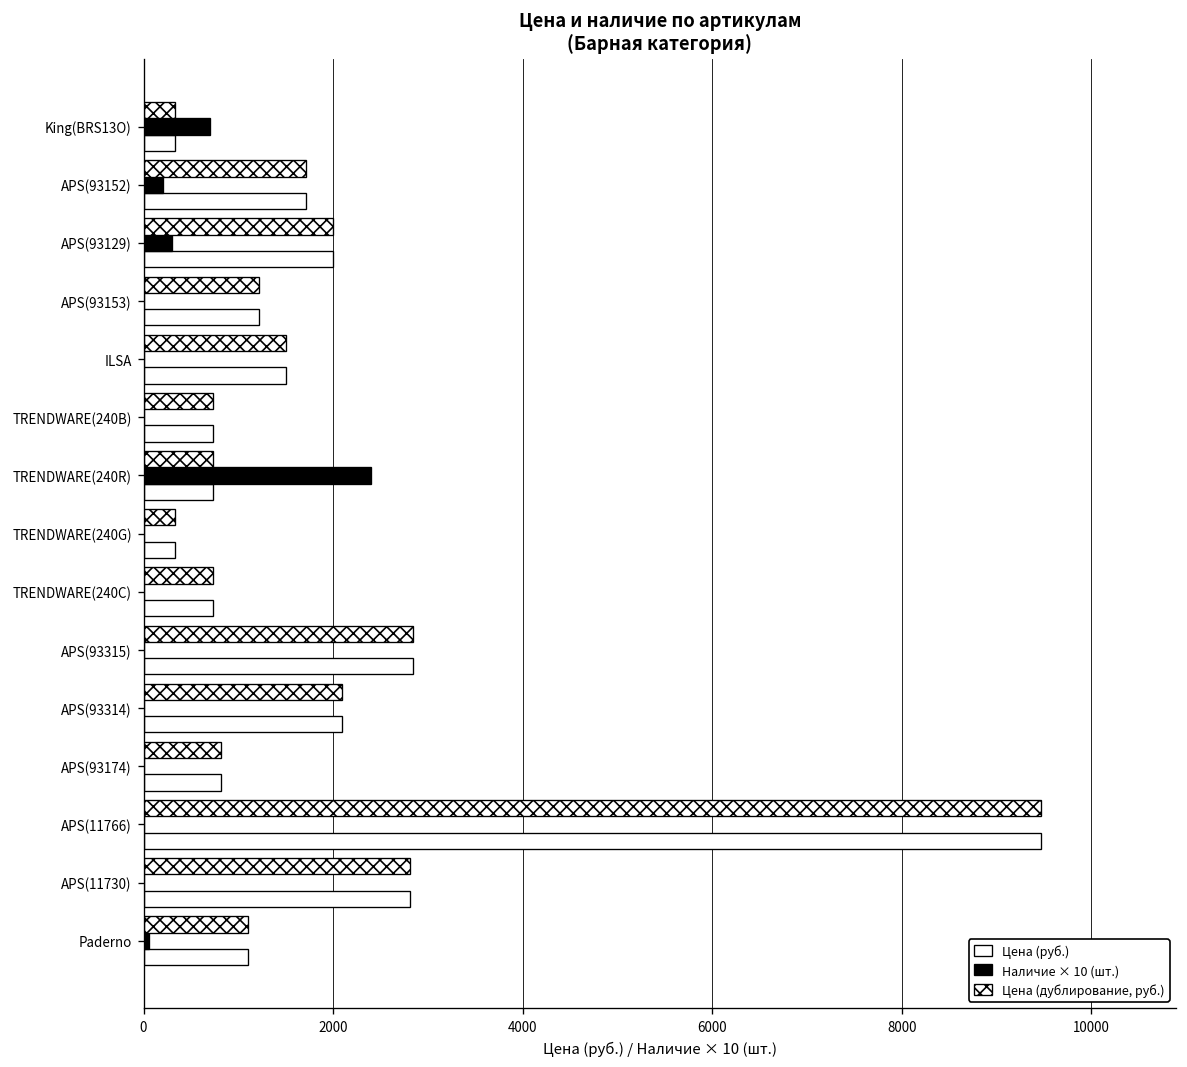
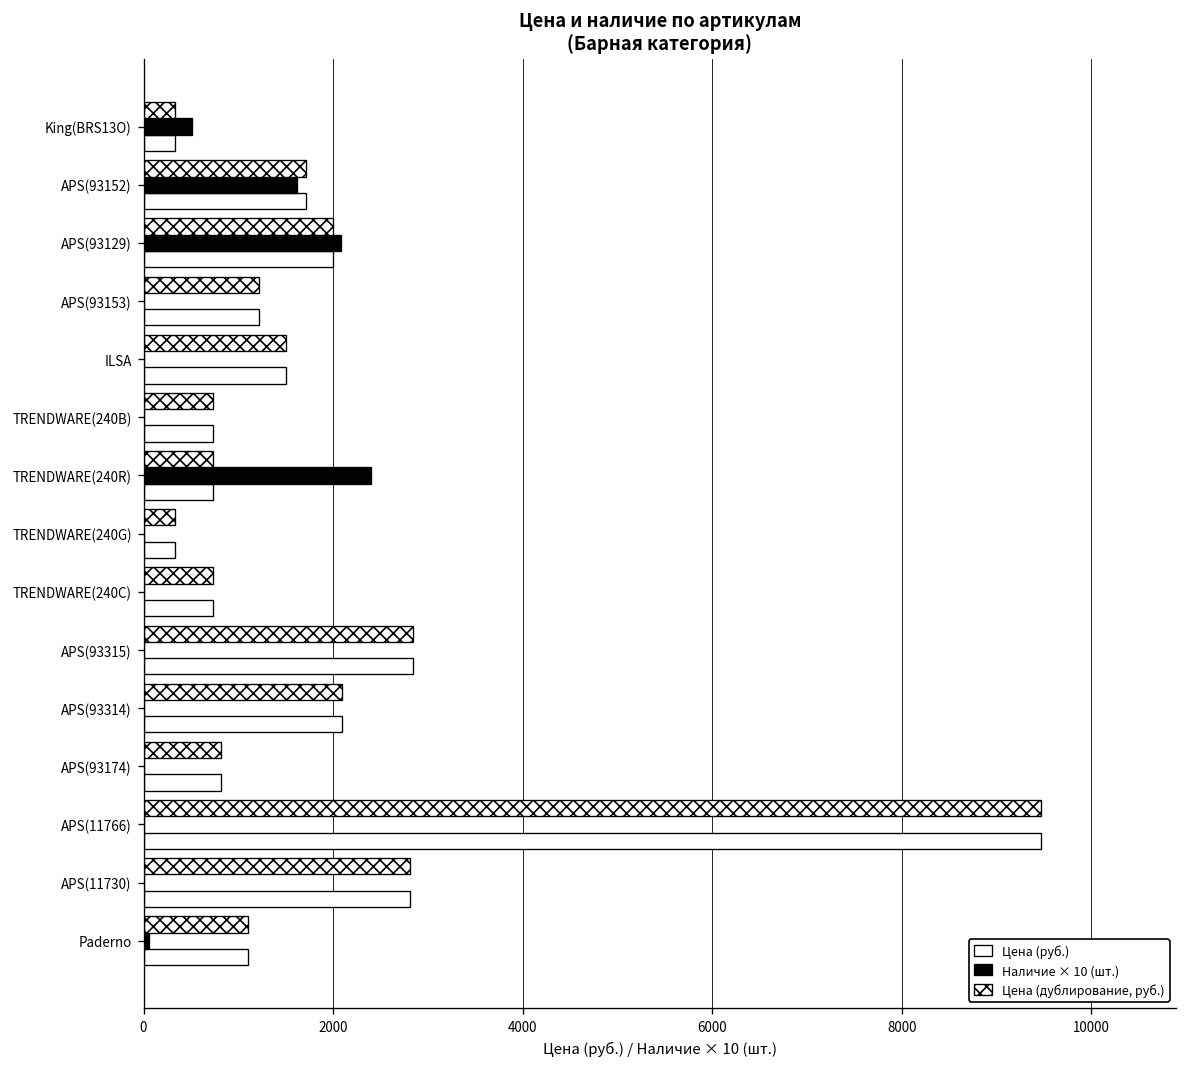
  {
    "Наличие × 10 (шт.)": {
-     "King(BRS13O)": 700,
-     "APS(93152)": 200,
-     "APS(93129)": 300,
+     "King(BRS13O)": 500,
+     "APS(93152)": 1600,
+     "APS(93129)": 2100,
      "APS(93153)": 0,
      "ILSA": 0,
      "TRENDWARE(240B)": 0,
      "TRENDWARE(240R)": 2400,
      "TRENDWARE(240G)": 0,
      "TRENDWARE(240C)": 0,
      "APS(93315)": 0,
      "APS(93314)": 0,
      "APS(93174)": 0,
      "APS(11766)": 0,
      "APS(11730)": 0,
      "Paderno": 100
    }
  }
